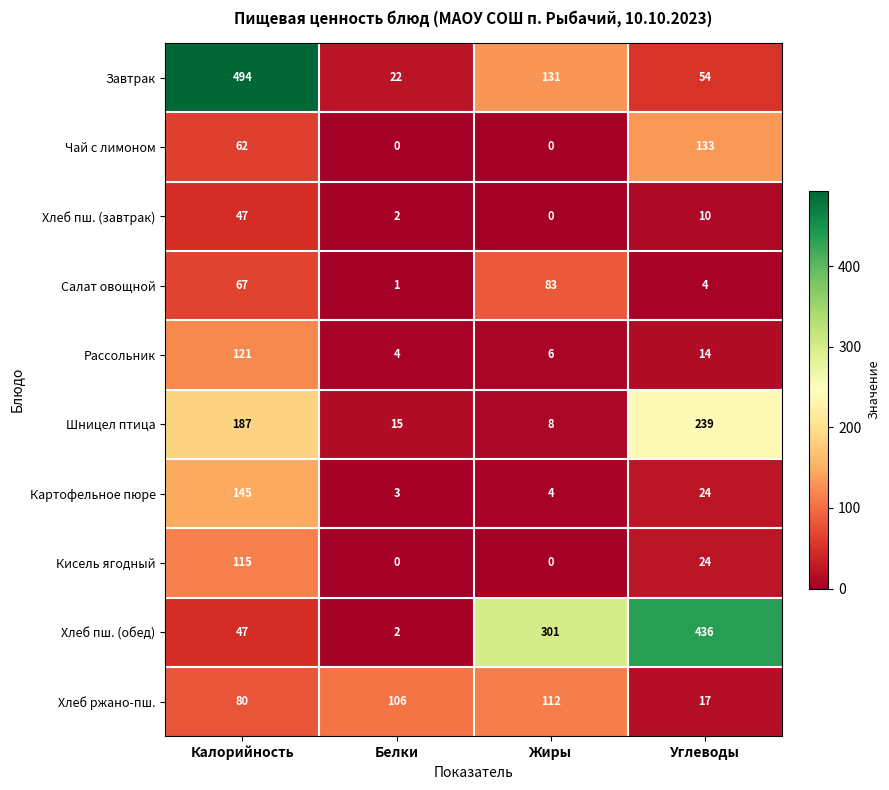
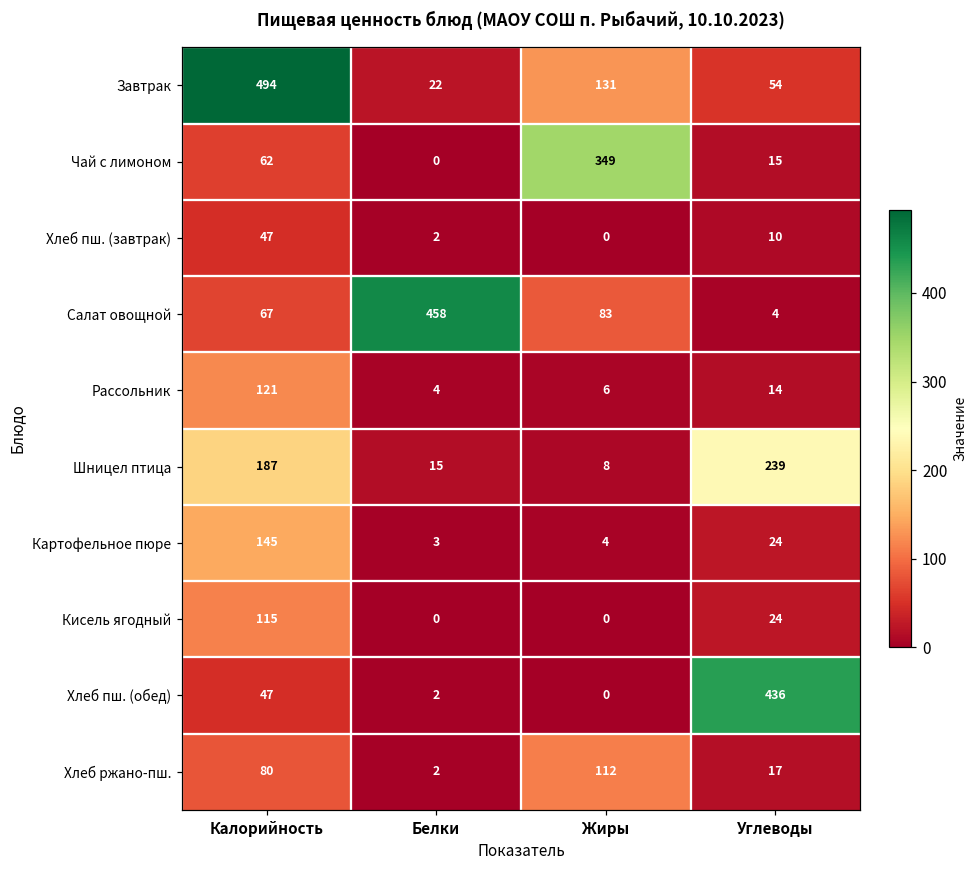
  {
    "Завтрак": {
      "Калорийность": 494,
      "Белки": 22,
      "Жиры": 131,
      "Углеводы": 54
    },
    "Чай с лимоном": {
      "Калорийность": 62,
      "Белки": 0,
-     "Жиры": 0,
-     "Углеводы": 133
+     "Жиры": 349,
+     "Углеводы": 15
    },
    "Хлеб пш. (завтрак)": {
      "Калорийность": 47,
      "Белки": 2,
      "Жиры": 0,
      "Углеводы": 10
    },
    "Салат овощной": {
      "Калорийность": 67,
-     "Белки": 1,
+     "Белки": 458,
      "Жиры": 83,
      "Углеводы": 4
    },
    "Рассольник": {
      "Калорийность": 121,
      "Белки": 4,
      "Жиры": 6,
      "Углеводы": 14
    },
    "Шницел птица": {
      "Калорийность": 187,
      "Белки": 15,
      "Жиры": 8,
      "Углеводы": 239
    },
    "Картофельное пюре": {
      "Калорийность": 145,
      "Белки": 3,
      "Жиры": 4,
      "Углеводы": 24
    },
    "Кисель ягодный": {
      "Калорийность": 115,
      "Белки": 0,
      "Жиры": 0,
      "Углеводы": 24
    },
    "Хлеб пш. (обед)": {
      "Калорийность": 47,
      "Белки": 2,
-     "Жиры": 301,
+     "Жиры": 0,
      "Углеводы": 436
    },
    "Хлеб ржано-пш.": {
      "Калорийность": 80,
-     "Белки": 106,
+     "Белки": 2,
      "Жиры": 112,
      "Углеводы": 17
    }
  }
